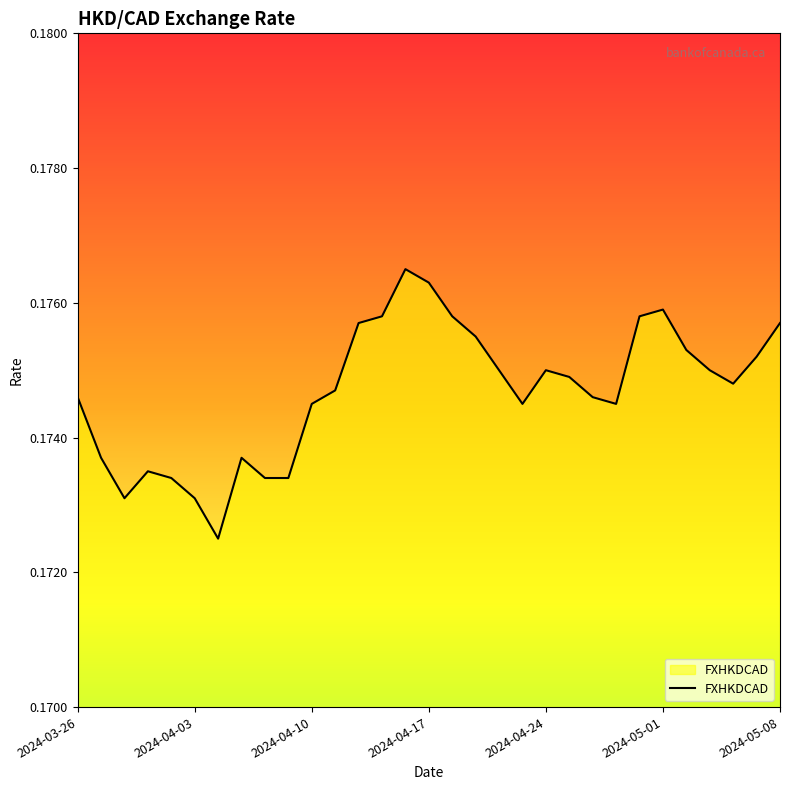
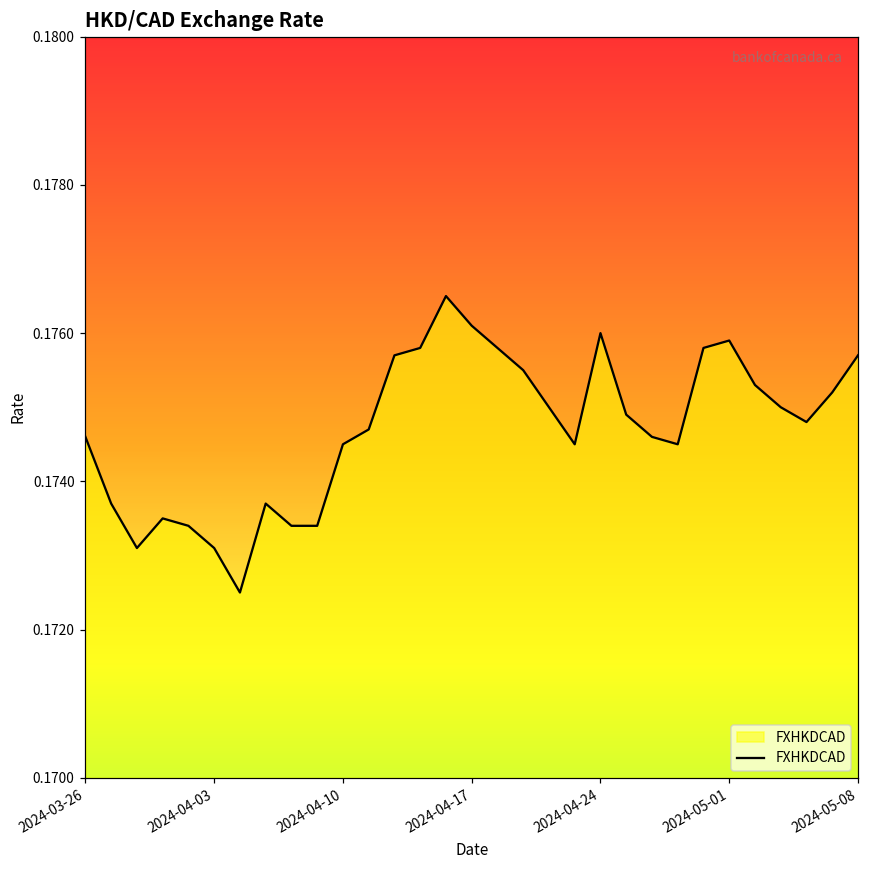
  {
    "2024-03-26": 0.1746,
    "2024-04-03": 0.1731,
    "2024-04-10": 0.1745,
-   "2024-04-17": 0.1763,
-   "2024-04-24": 0.175,
+   "2024-04-17": 0.1761,
+   "2024-04-24": 0.176,
    "2024-05-01": 0.1759,
    "2024-05-08": 0.1757
  }
